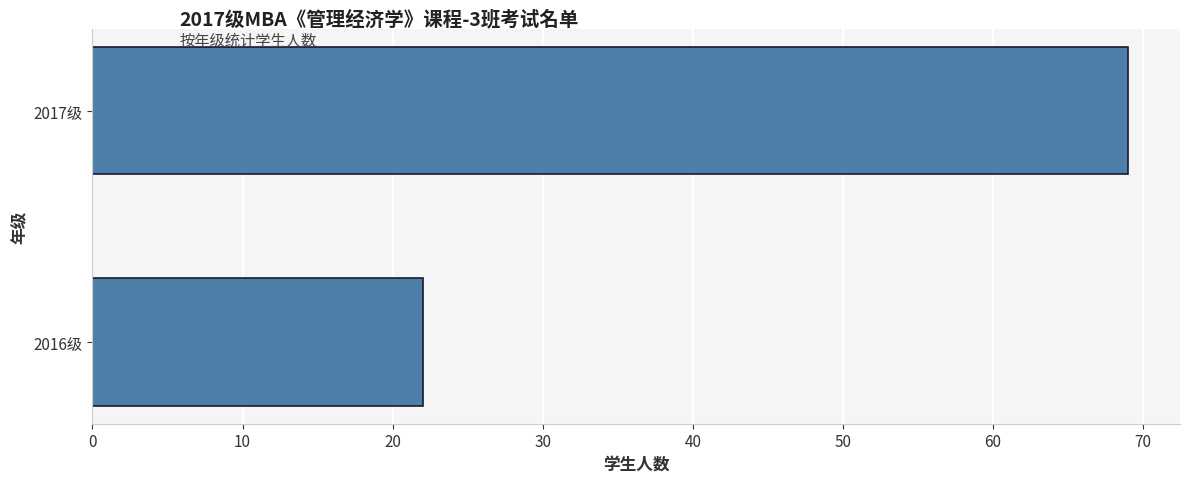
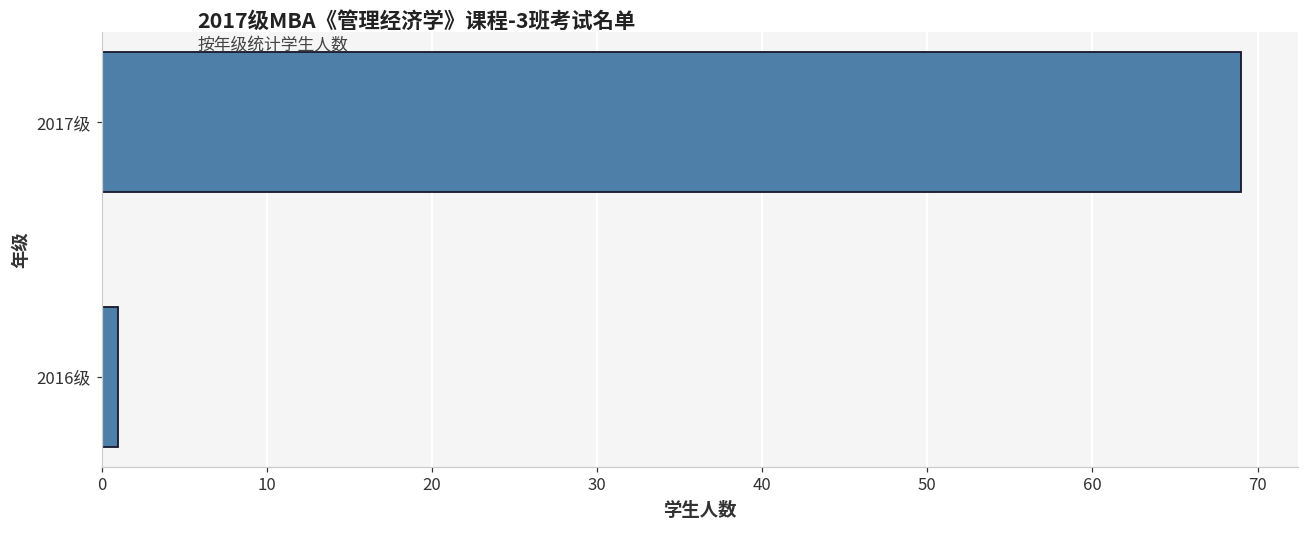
  {
    "2017级": 69,
-   "2016级": 22
+   "2016级": 1
  }
